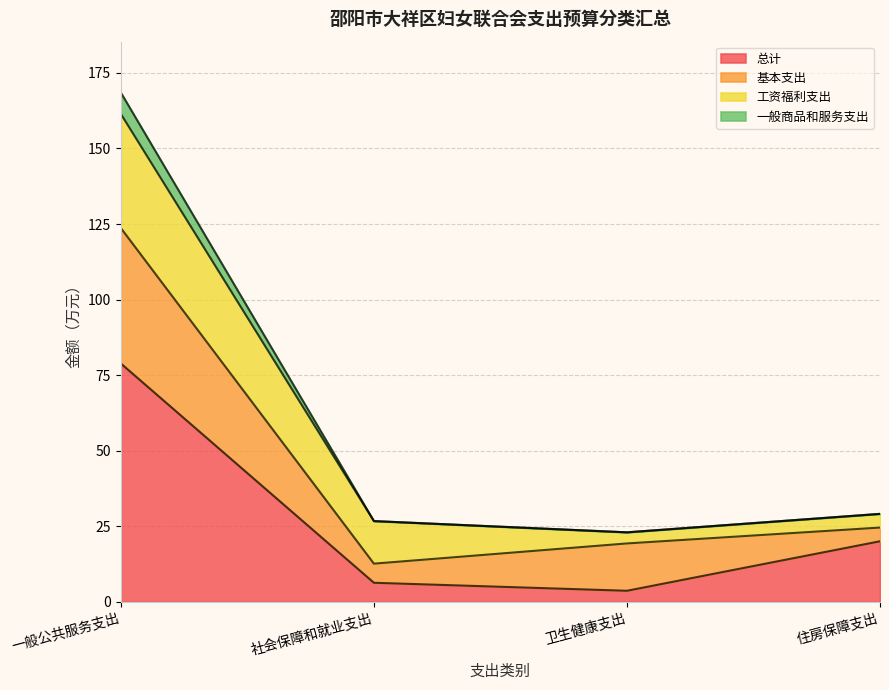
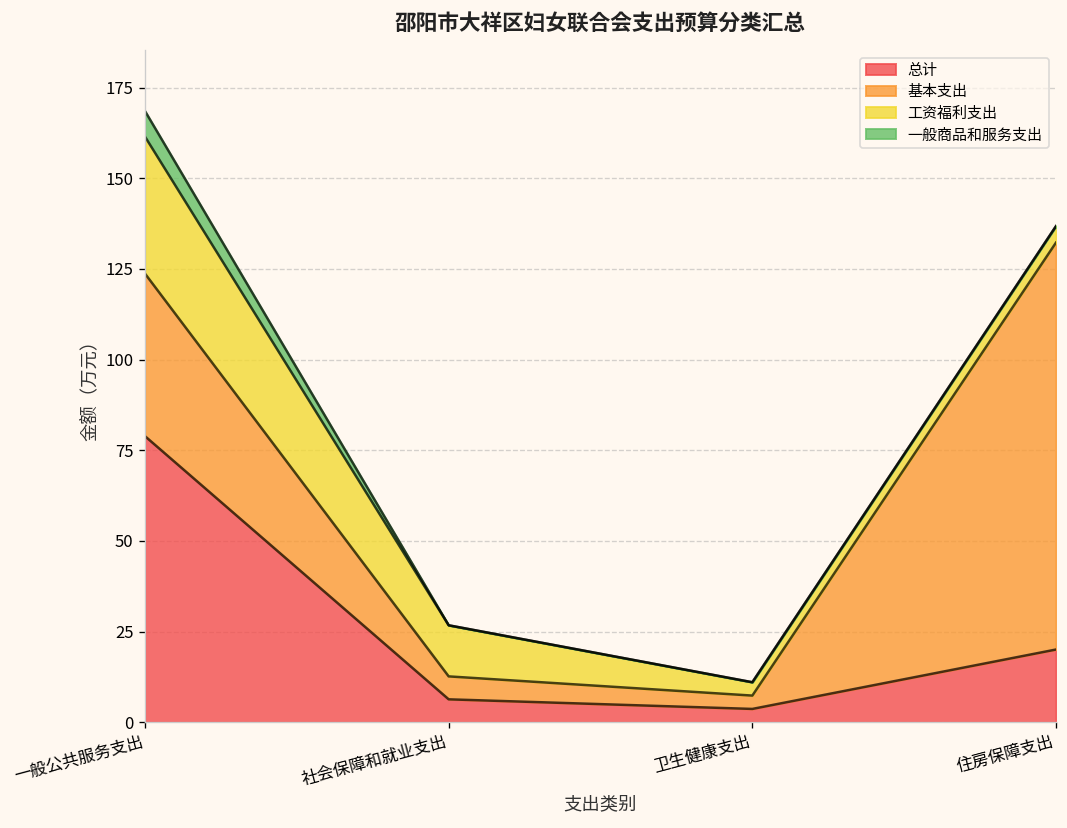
  {
    "总计": {
      "一般公共服务支出": 79,
      "社会保障和就业支出": 6,
      "卫生健康支出": 4,
      "住房保障支出": 20
    },
    "基本支出": {
      "一般公共服务支出": 45,
      "社会保障和就业支出": 6,
-     "卫生健康支出": 16,
-     "住房保障支出": 5
+     "卫生健康支出": 4,
+     "住房保障支出": 112
    },
    "工资福利支出": {
      "一般公共服务支出": 38
    },
    "一般商品和服务支出": {
      "一般公共服务支出": 7
    }
  }
